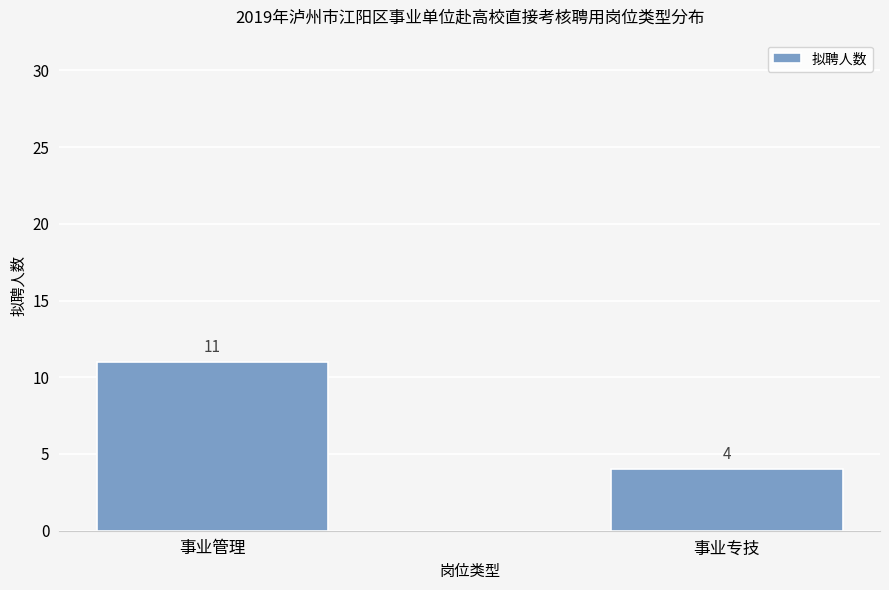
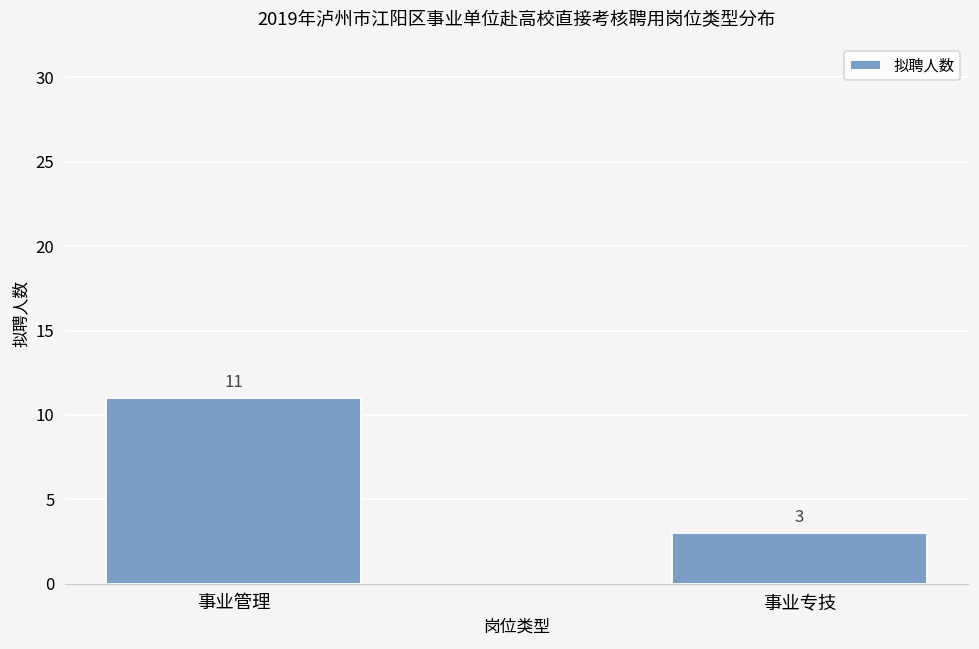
  {
    "事业管理": 11,
-   "事业专技": 4
+   "事业专技": 3
  }
